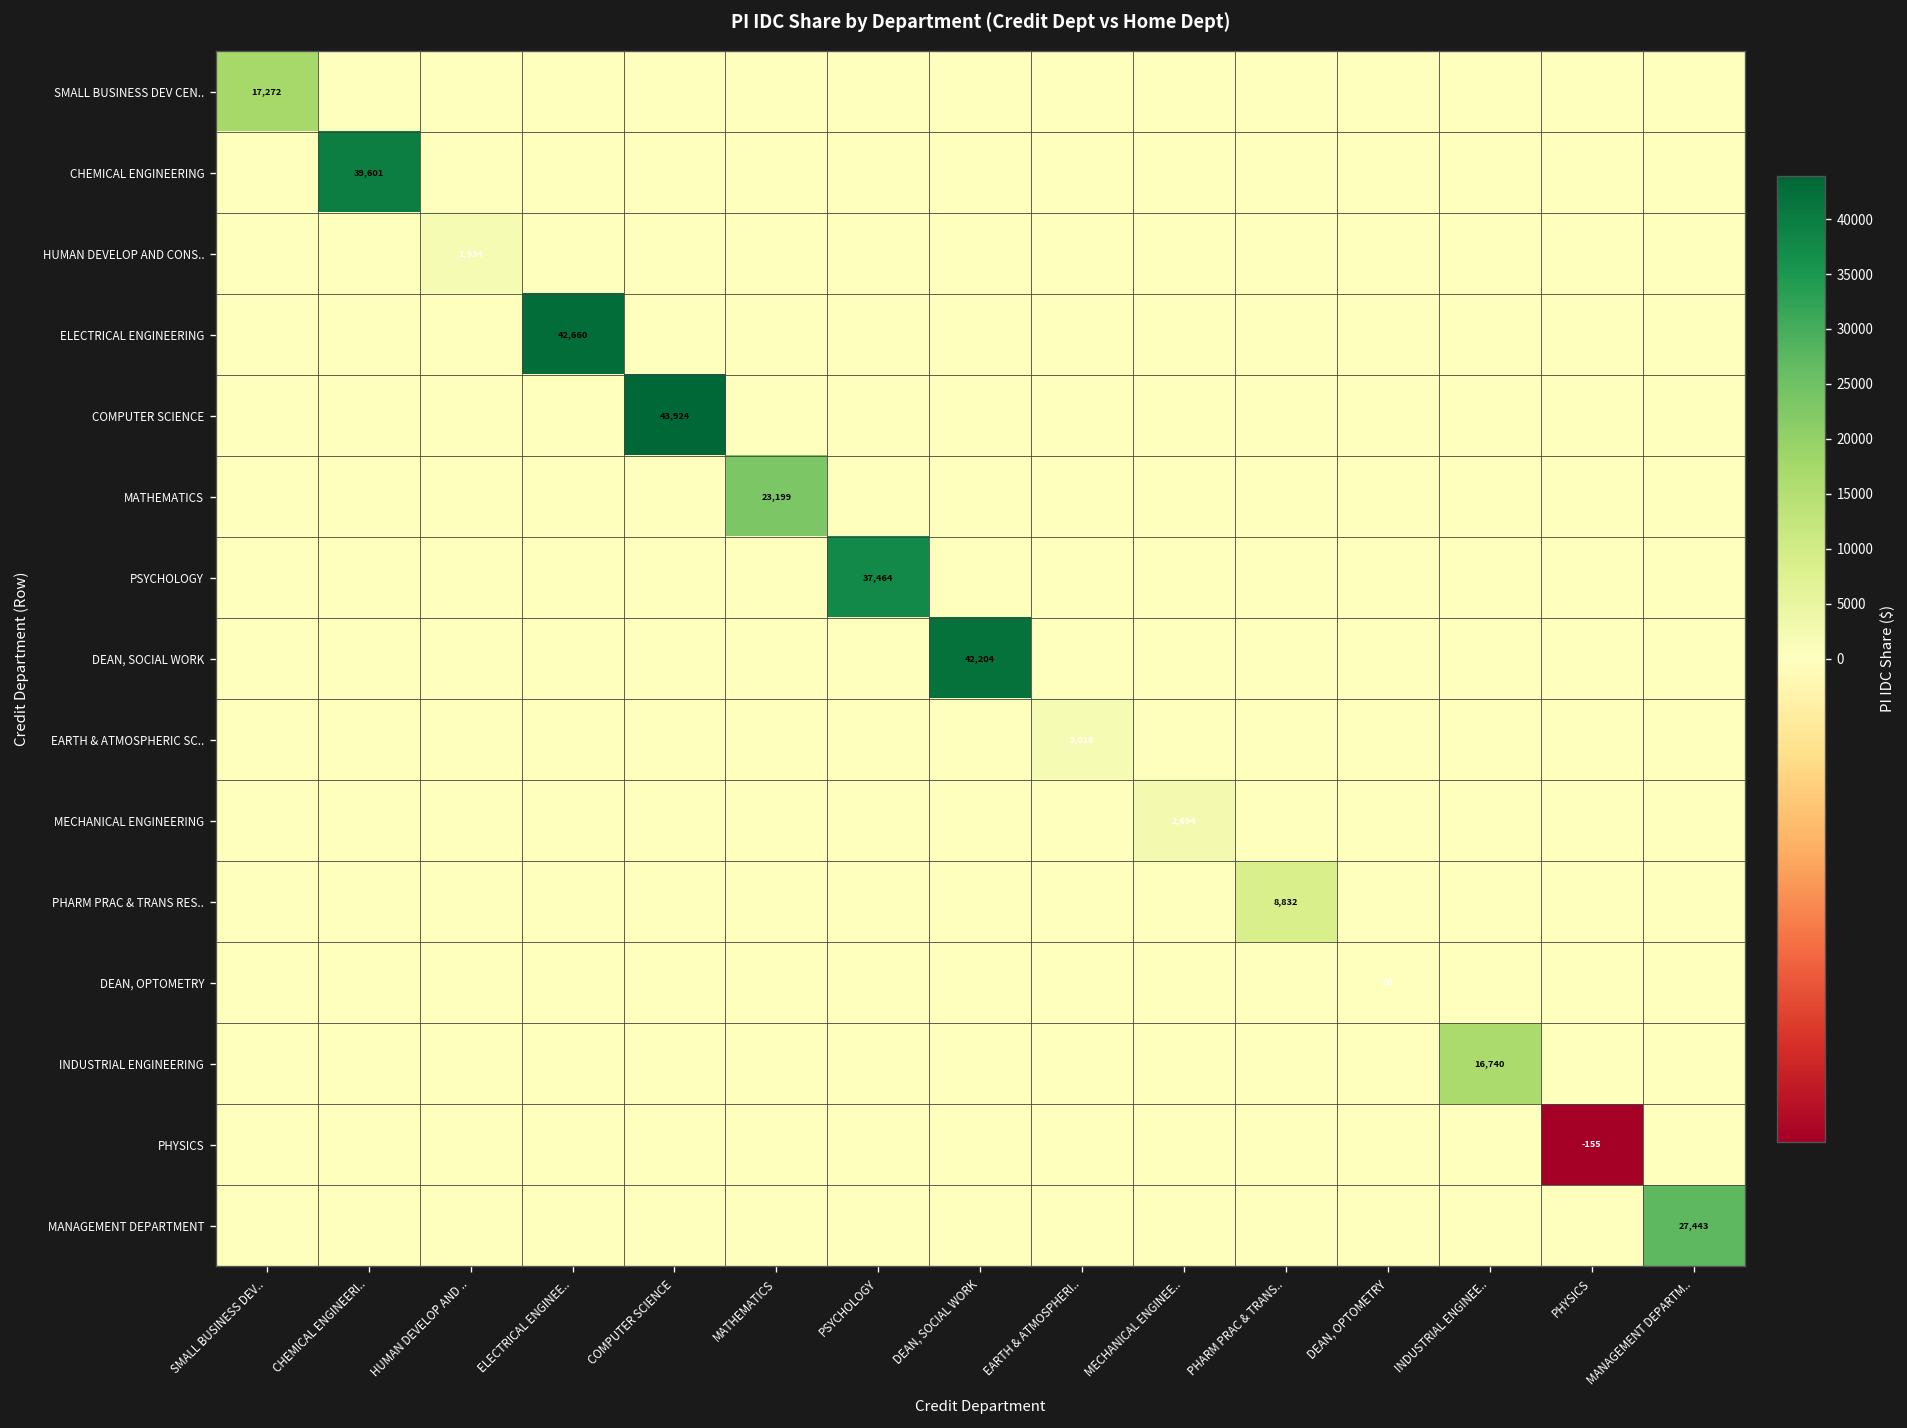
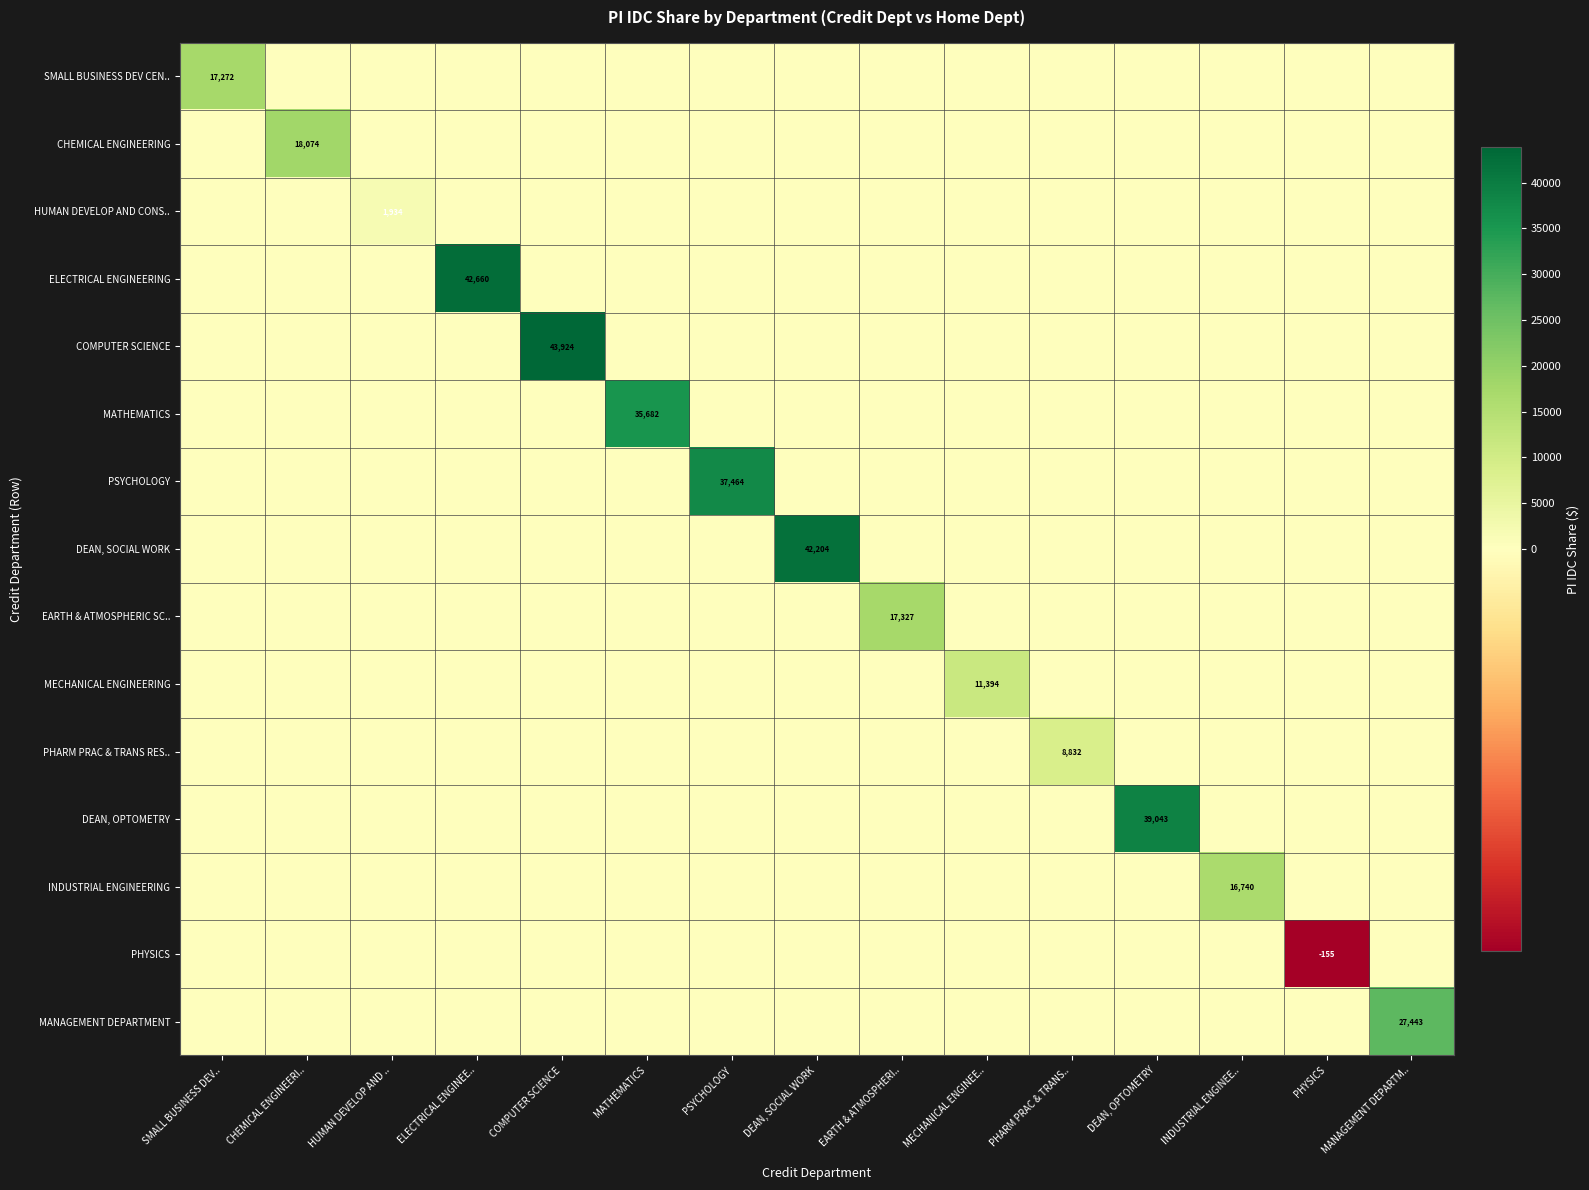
  {
    "SMALL BUSINESS DEV CEN..": {
      "SMALL BUSINESS DEV..": "17,272"
    },
    "CHEMICAL ENGINEERING": {
-     "CHEMICAL ENGINEERI..": "39,601"
+     "CHEMICAL ENGINEERI..": "18,074"
    },
    "HUMAN DEVELOP AND CONS..": {
      "HUMAN DEVELOP AND ..": "1,934"
    },
    "ELECTRICAL ENGINEERING": {
      "ELECTRICAL ENGINEE..": "42,660"
    },
    "COMPUTER SCIENCE": {
      "COMPUTER SCIENCE": "43,924"
    },
    "MATHEMATICS": {
-     "MATHEMATICS": "23,199"
+     "MATHEMATICS": "35,682"
    },
    "PSYCHOLOGY": {
      "PSYCHOLOGY": "37,464"
    },
    "DEAN, SOCIAL WORK": {
      "DEAN, SOCIAL WORK": "42,204"
    },
    "EARTH & ATMOSPHERIC SC..": {
-     "EARTH & ATMOSPHERI..": "2,016"
+     "EARTH & ATMOSPHERI..": "17,327"
    },
    "MECHANICAL ENGINEERING": {
-     "MECHANICAL ENGINEE..": "2,694"
+     "MECHANICAL ENGINEE..": "11,394"
    },
    "PHARM PRAC & TRANS RES..": {
      "PHARM PRAC & TRANS..": "8,832"
    },
    "DEAN, OPTOMETRY": {
-     "DEAN, OPTOMETRY": "50"
+     "DEAN, OPTOMETRY": "39,043"
    },
    "INDUSTRIAL ENGINEERING": {
      "INDUSTRIAL ENGINEE..": "16,740"
    },
    "PHYSICS": {
      "PHYSICS": "-155"
    },
    "MANAGEMENT DEPARTMENT": {
      "MANAGEMENT DEPARTM..": "27,443"
    }
  }
